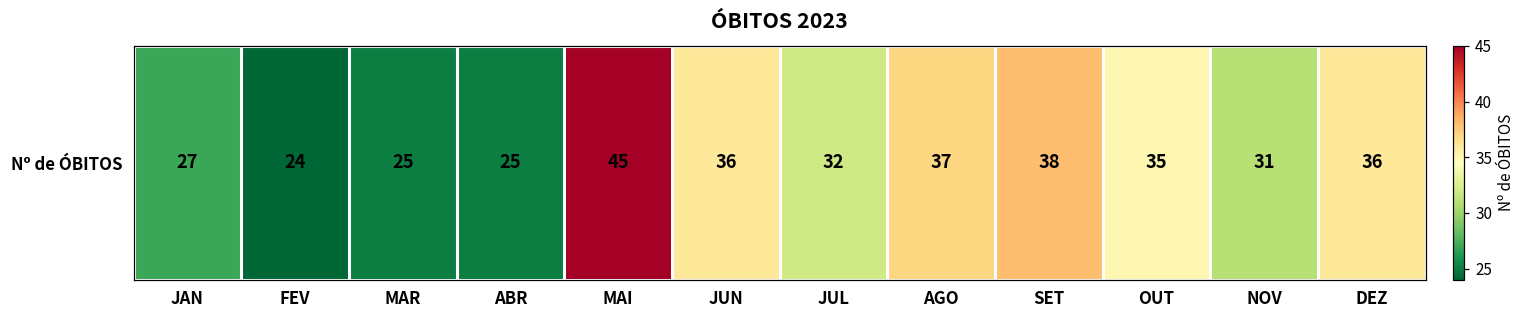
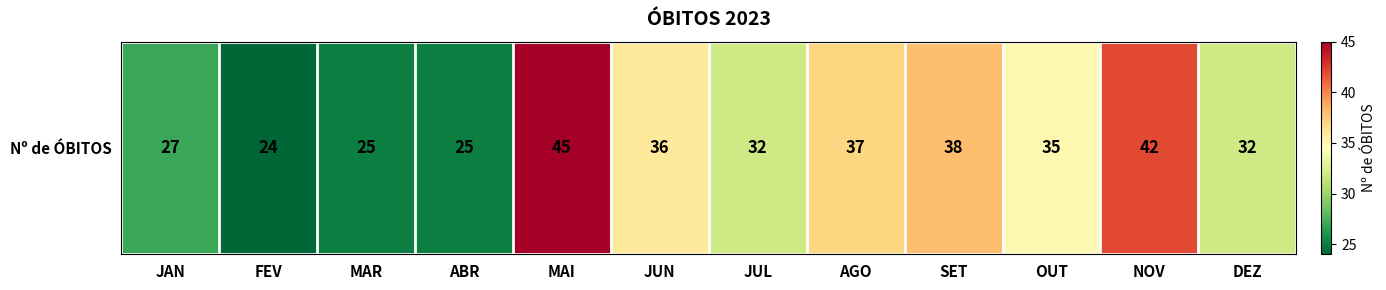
  {
    "Nº de ÓBITOS": {
      "JAN": 27,
      "FEV": 24,
      "MAR": 25,
      "ABR": 25,
      "MAI": 45,
      "JUN": 36,
      "JUL": 32,
      "AGO": 37,
      "SET": 38,
      "OUT": 35,
-     "NOV": 31,
-     "DEZ": 36
+     "NOV": 42,
+     "DEZ": 32
    }
  }
